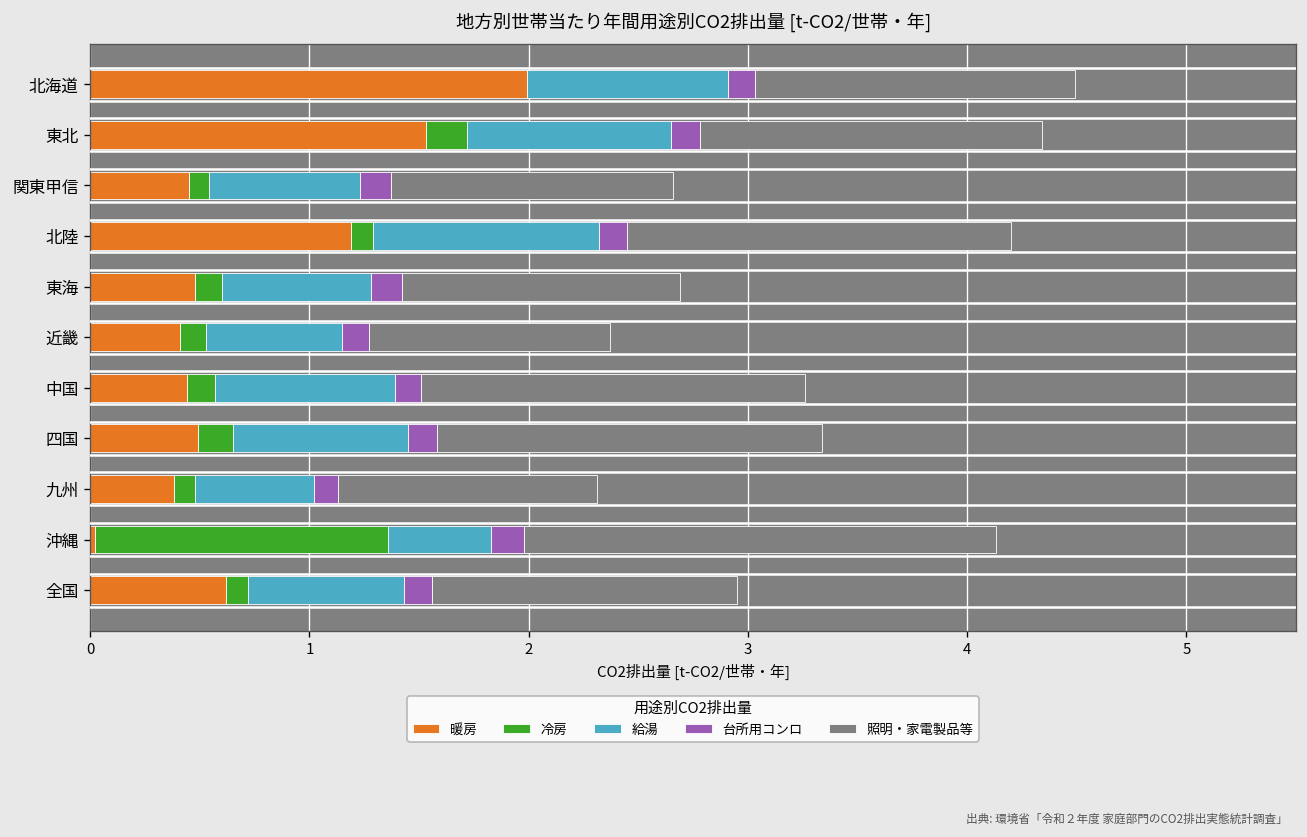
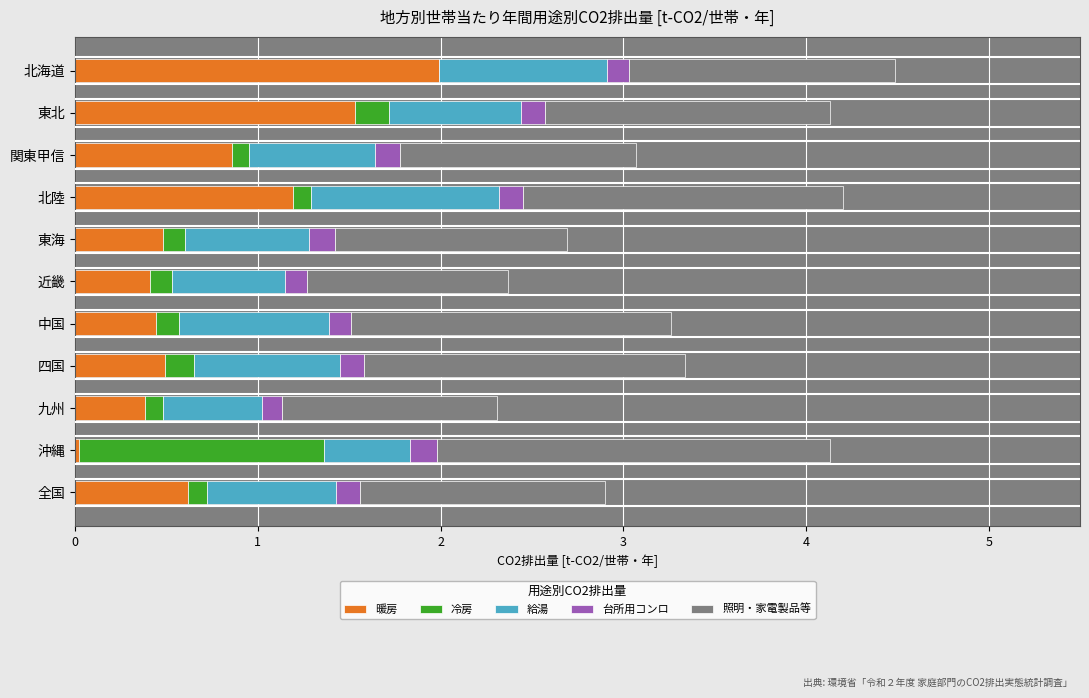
  {
    "暖房": {
      "北海道": 1.99,
      "東北": 1.53,
-     "関東甲信": 0.45,
+     "関東甲信": 0.86,
      "北陸": 1.19,
      "東海": 0.48,
      "近畿": 0.41,
      "中国": 0.44,
      "四国": 0.49,
      "九州": 0.38,
      "沖縄": 0.02,
      "全国": 0.62
    },
    "冷房": {
      "北海道": 0.00,
      "東北": 0.19,
      "関東甲信": 0.09,
      "北陸": 0.10,
      "東海": 0.12,
      "近畿": 0.12,
      "中国": 0.13,
      "四国": 0.16,
      "九州": 0.10,
      "沖縄": 1.34,
      "全国": 0.10
    },
    "給湯": {
      "北海道": 0.92,
-     "東北": 0.93,
+     "東北": 0.72,
      "関東甲信": 0.69,
      "北陸": 1.03,
      "東海": 0.68,
      "近畿": 0.62,
      "中国": 0.82,
      "四国": 0.80,
      "九州": 0.54,
      "沖縄": 0.47,
      "全国": 0.71
    },
    "台所用コンロ": {
      "北海道": 0.12,
      "東北": 0.13,
      "関東甲信": 0.14,
      "北陸": 0.13,
      "東海": 0.14,
      "近畿": 0.12,
      "中国": 0.12,
      "四国": 0.13,
      "九州": 0.11,
      "沖縄": 0.15,
      "全国": 0.13
    },
    "照明・家電製品等": {
      "北海道": 1.46,
      "東北": 1.56,
      "関東甲信": 1.29,
      "北陸": 1.75,
      "東海": 1.27,
      "近畿": 1.10,
      "中国": 1.75,
      "四国": 1.76,
      "九州": 1.18,
      "沖縄": 2.15,
-     "全国": 1.39
+     "全国": 1.34
    }
  }
